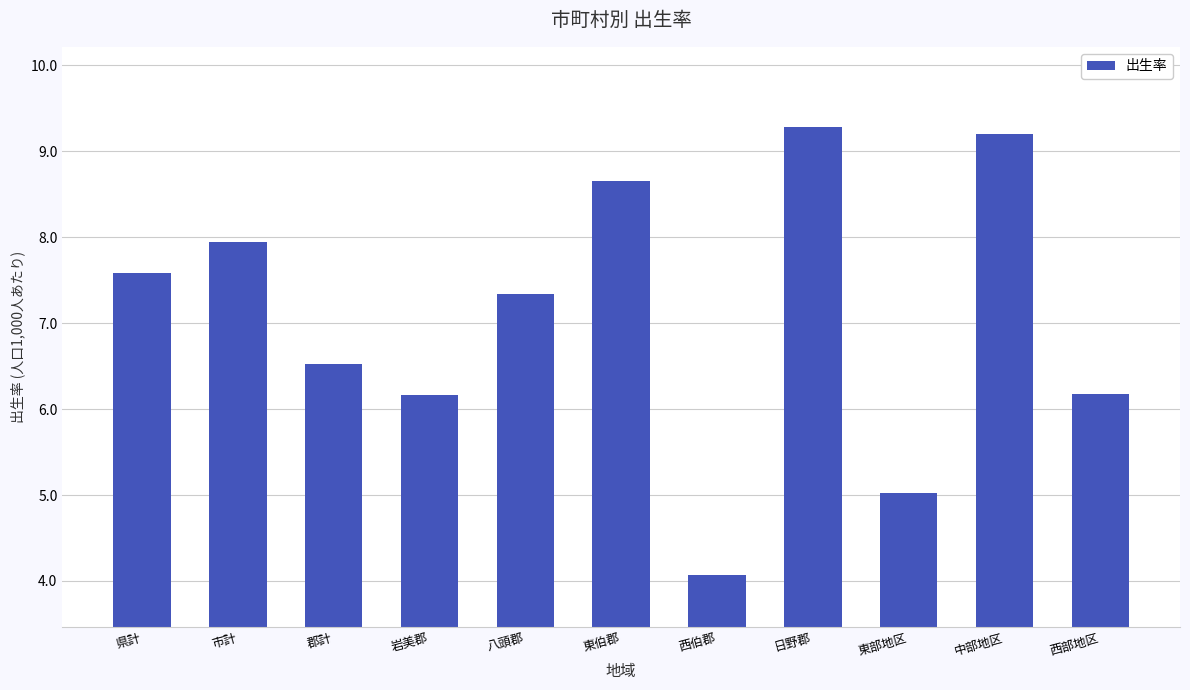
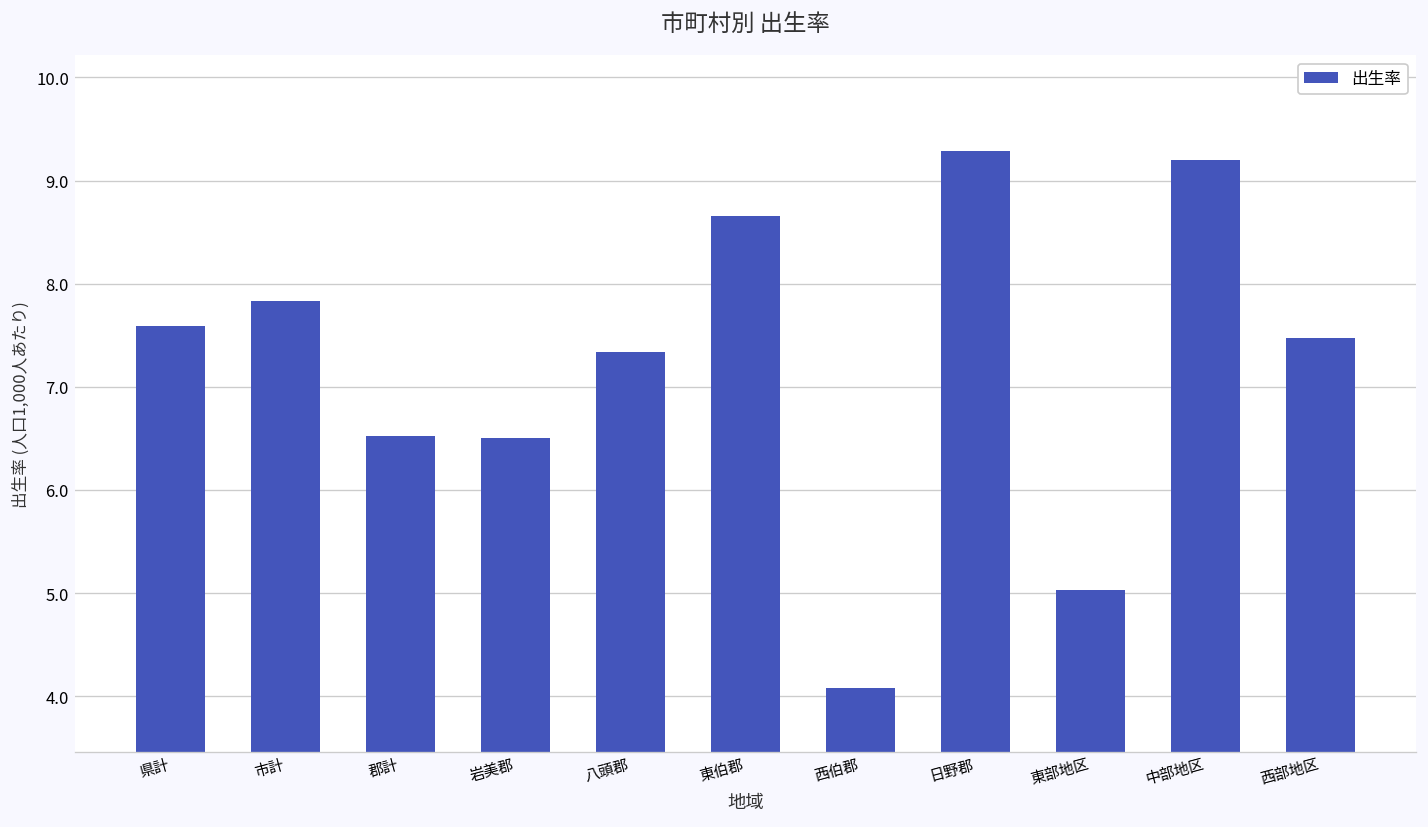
  {
    "県計": 7.6,
-   "市計": 7.9,
+   "市計": 7.8,
    "郡計": 6.5,
-   "岩美郡": 6.2,
+   "岩美郡": 6.5,
    "八頭郡": 7.3,
    "東伯郡": 8.7,
    "西伯郡": 4.1,
    "日野郡": 9.3,
    "東部地区": 5.0,
    "中部地区": 9.2,
-   "西部地区": 6.2
+   "西部地区": 7.5
  }
